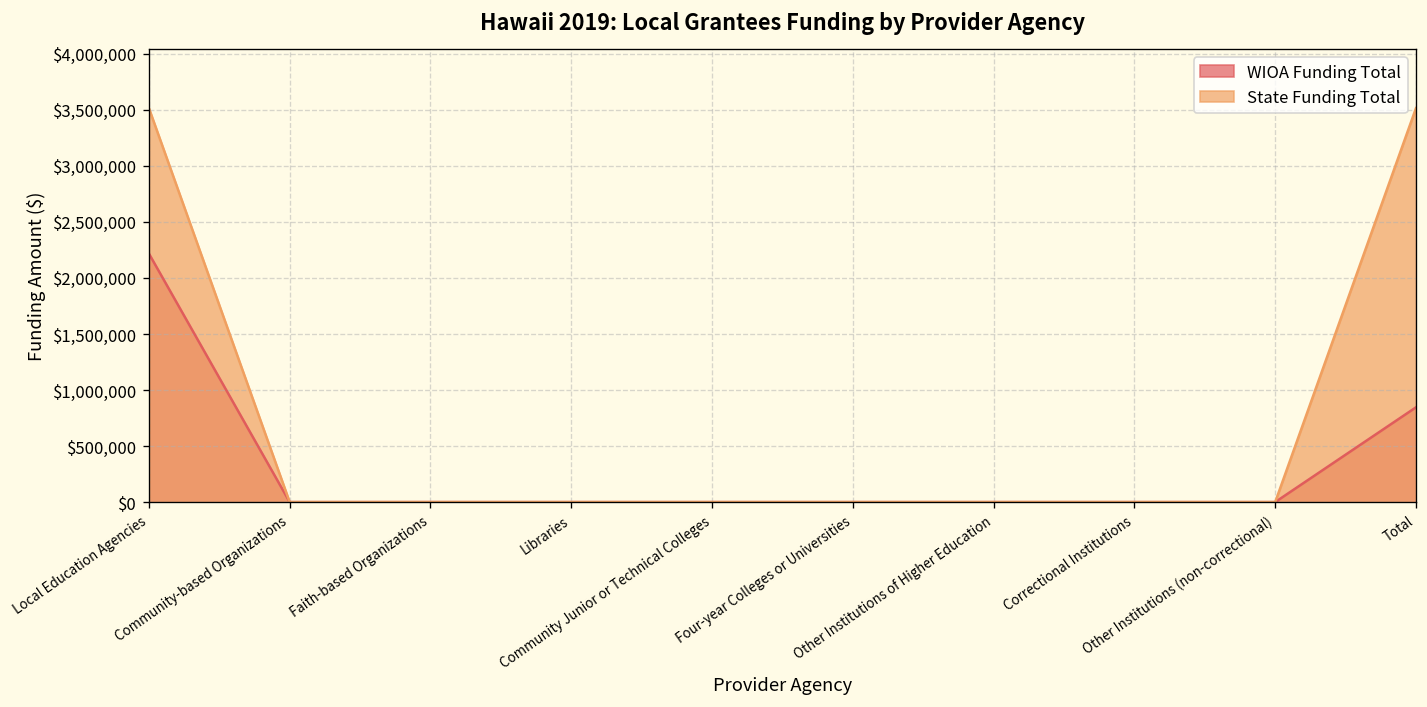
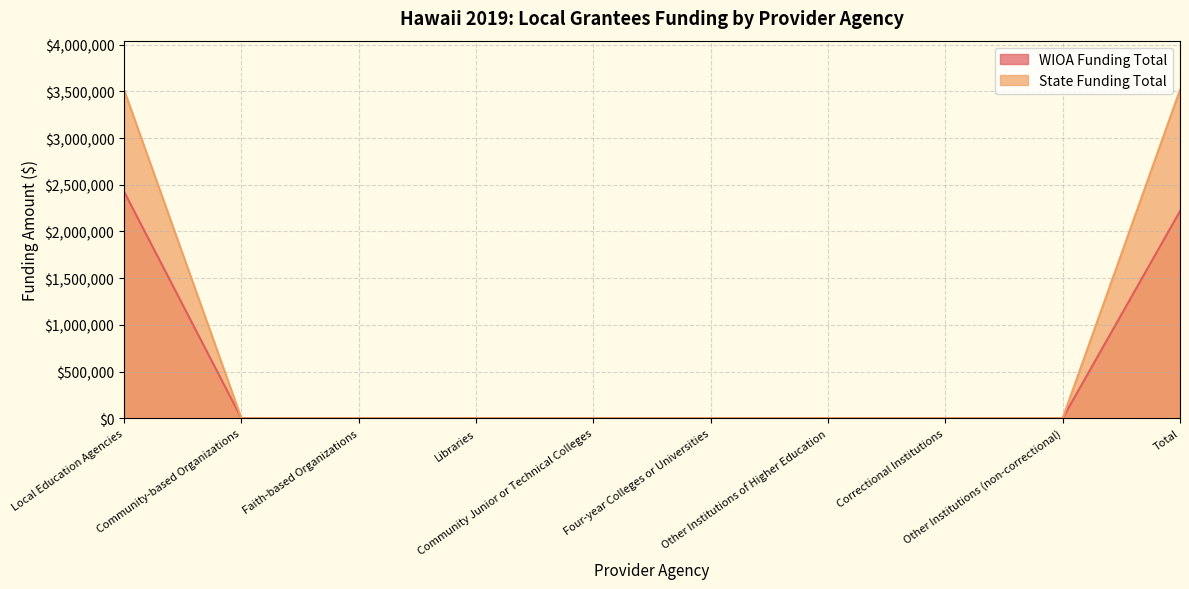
  {
    "WIOA Funding Total": {
-     "Local Education Agencies": "$2,200,000",
-     "Total": "$800,000"
+     "Local Education Agencies": "$2,400,000",
+     "Total": "$2,200,000"
    },
    "State Funding Total": {
      "Local Education Agencies": "$3,500,000",
      "Total": "$3,500,000"
    }
  }
